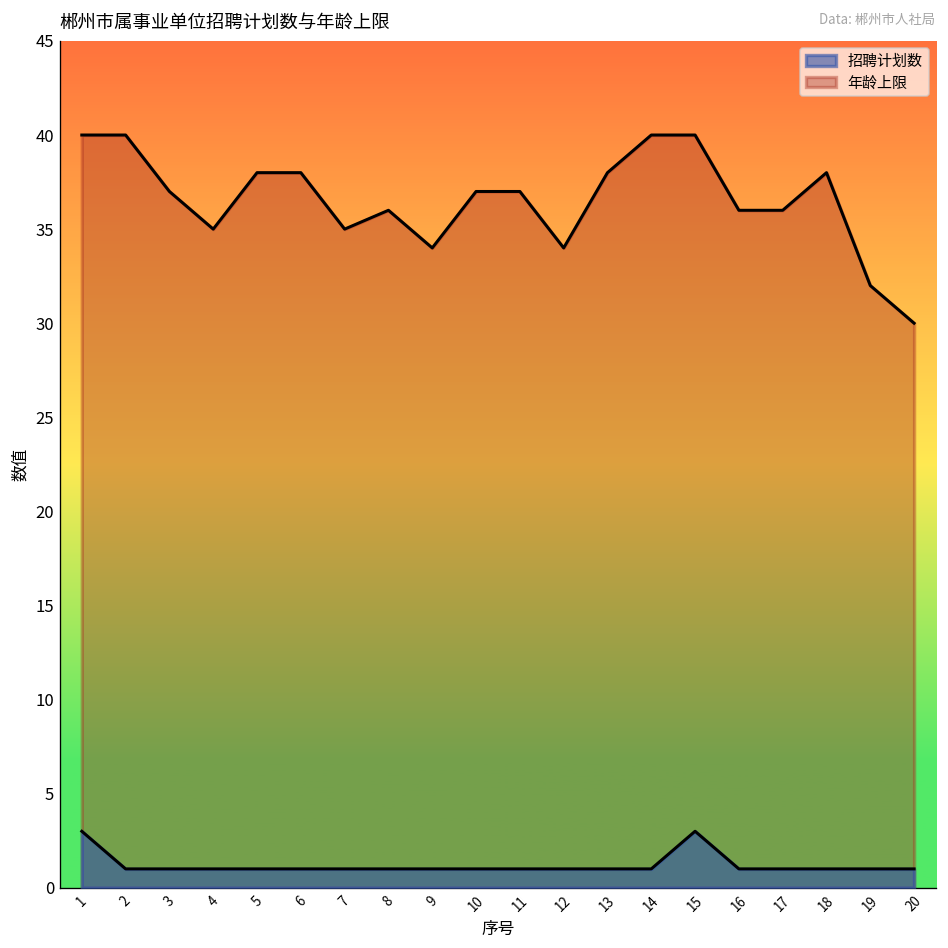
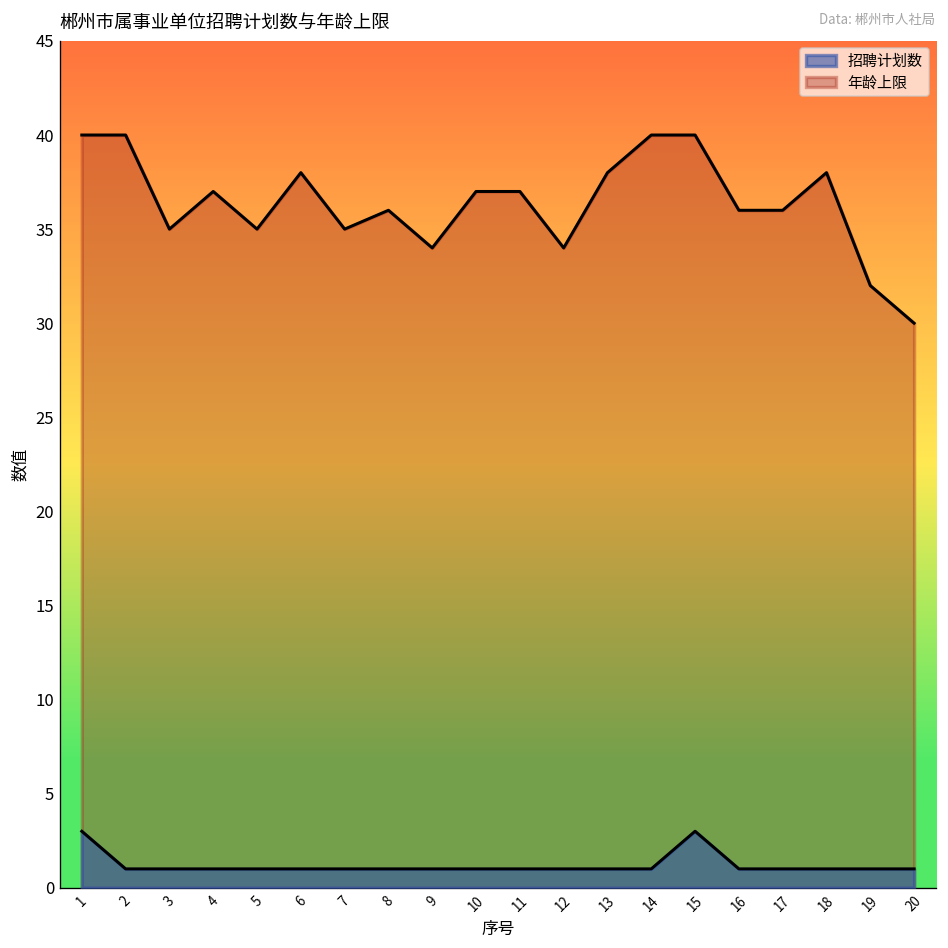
  {
    "招聘计划数": {
      "1": 3,
      "2": 1,
      "3": 1,
      "4": 1,
      "5": 1,
      "6": 1,
      "7": 1,
      "8": 1,
      "9": 1,
      "10": 1,
      "11": 1,
      "12": 1,
      "13": 1,
      "14": 1,
      "15": 3,
      "16": 1,
      "17": 1,
      "18": 1,
      "19": 1,
      "20": 1
    },
    "年龄上限": {
      "1": 40,
      "2": 40,
-     "3": 37,
-     "4": 35,
-     "5": 38,
+     "3": 35,
+     "4": 37,
+     "5": 35,
      "6": 38,
      "7": 35,
      "8": 36,
      "9": 34,
      "10": 37,
      "11": 37,
      "12": 34,
      "13": 38,
      "14": 40,
      "15": 40,
      "16": 36,
      "17": 36,
      "18": 38,
      "19": 32,
      "20": 30
    }
  }
